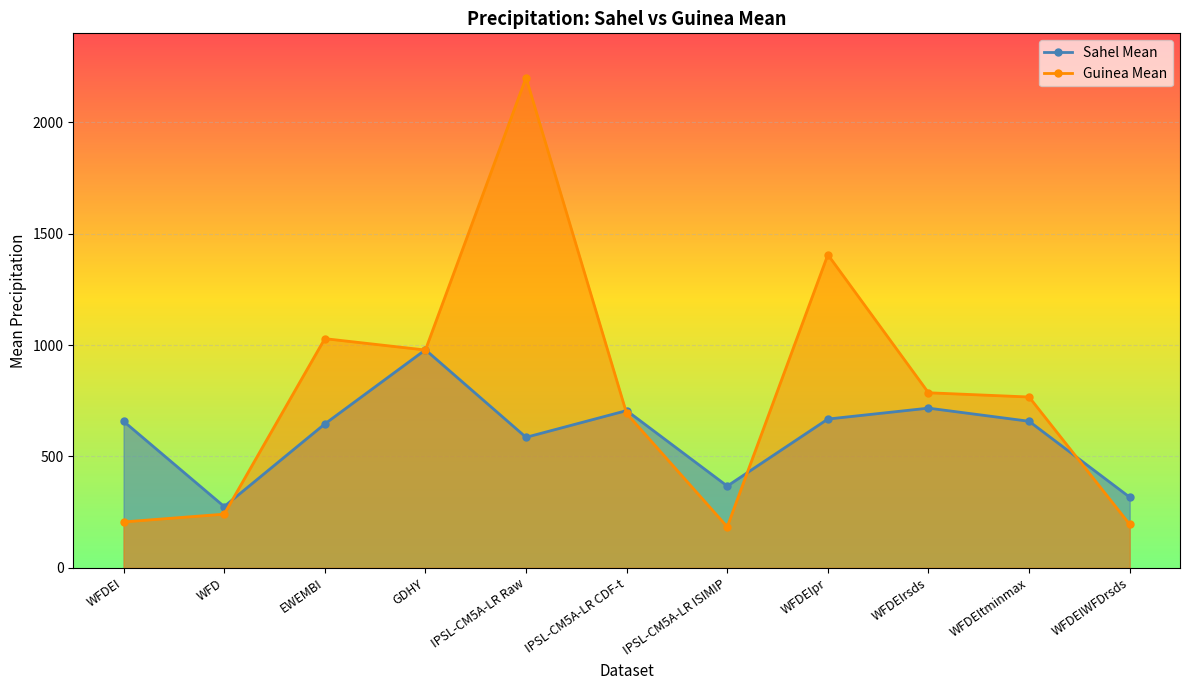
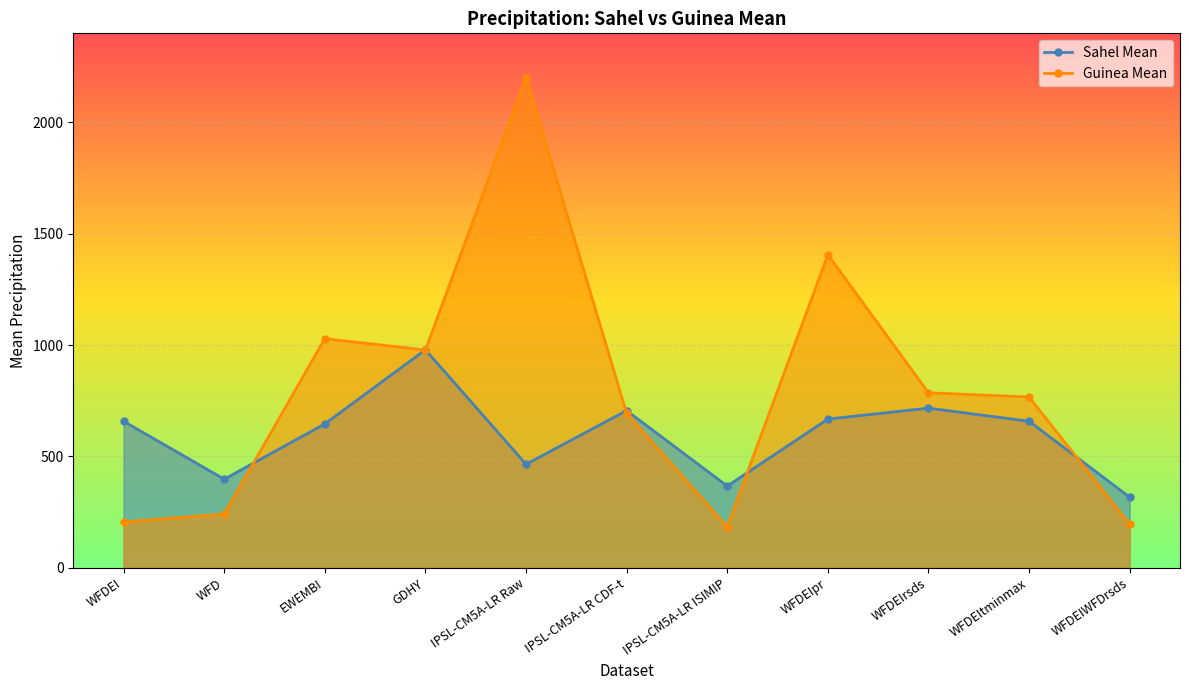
  {
    "Sahel Mean": {
      "WFDEI": 660,
-     "WFD": 280,
+     "WFD": 400,
      "EWEMBI": 650,
-     "IPSL-CM5A-LR Raw": 590,
+     "IPSL-CM5A-LR Raw": 470,
      "IPSL-CM5A-LR CDF-t": 710,
      "IPSL-CM5A-LR ISIMIP": 370,
      "WFDEIpr": 670,
      "WFDEIrsds": 720,
      "WFDEItminmax": 660,
      "WFDEIWFDrsds": 320
    },
    "Guinea Mean": {
      "WFDEI": 210,
      "WFD": 240,
      "EWEMBI": 1030,
      "IPSL-CM5A-LR Raw": 2200,
      "IPSL-CM5A-LR CDF-t": 690,
      "IPSL-CM5A-LR ISIMIP": 180,
      "WFDEIpr": 1410,
      "WFDEIrsds": 790,
      "WFDEItminmax": 770,
      "WFDEIWFDrsds": 200
    }
  }
